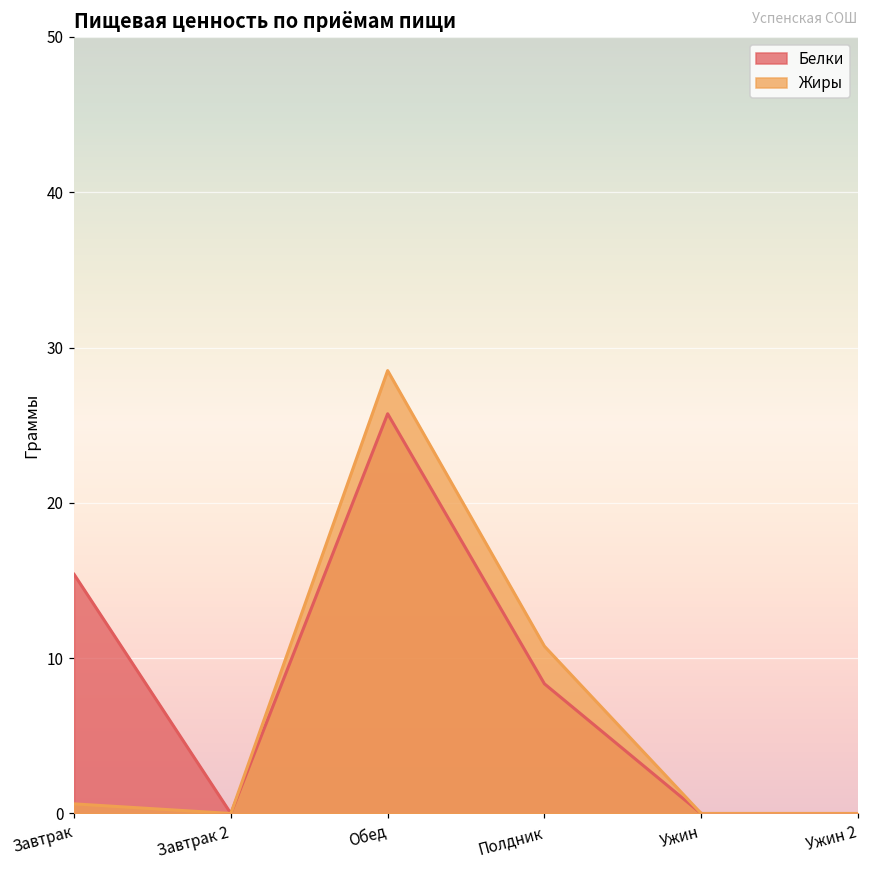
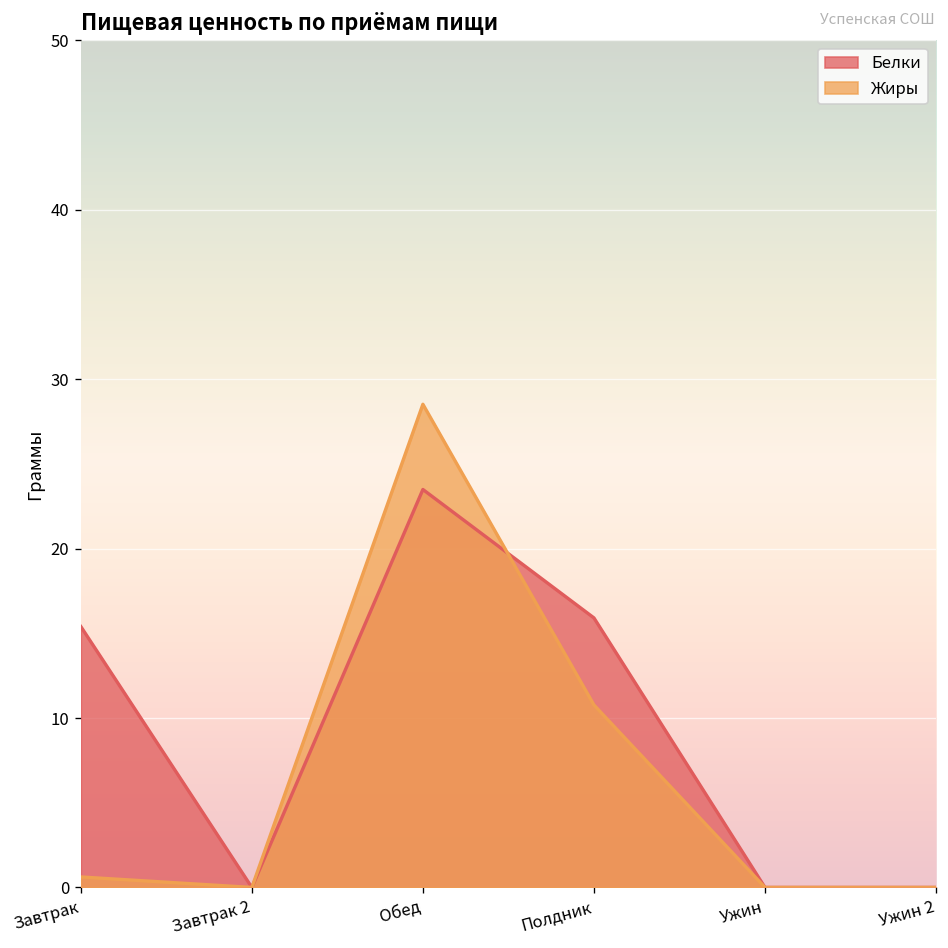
  {
    "Белки": {
      "Завтрак": 15.4,
-     "Обед": 25.7,
-     "Полдник": 8.4
+     "Обед": 23.5,
+     "Полдник": 15.9
    },
    "Жиры": {
      "Завтрак": 0.6,
      "Обед": 28.5,
      "Полдник": 10.8
    }
  }
